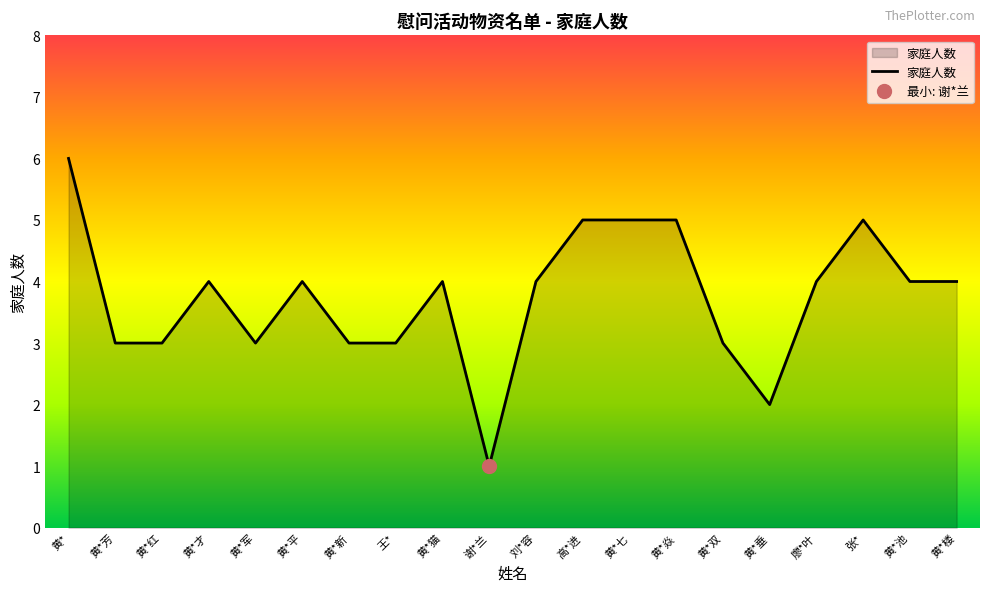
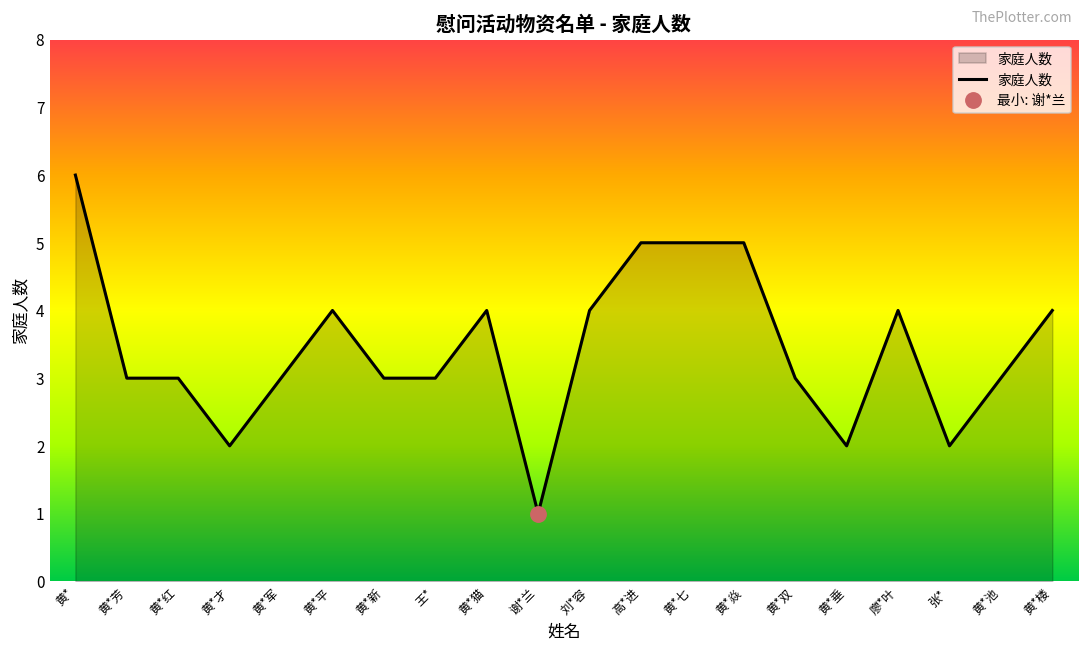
  {
    "家庭人数": {
      "黄*": 6,
      "黄*芳": 3,
      "黄*红": 3,
-     "黄*才": 4,
+     "黄*才": 2,
      "黄*军": 3,
      "黄*平": 4,
      "黄*新": 3,
      "王*": 3,
      "黄*猫": 4,
      "刘*容": 4,
      "高*进": 5,
      "黄*七": 5,
      "黄*焱": 5,
      "黄*双": 3,
      "黄*垂": 2,
      "廖*叶": 4,
-     "张*": 5,
-     "黄*池": 4,
+     "张*": 2,
+     "黄*池": 3,
      "黄*楼": 4
    }
  }
